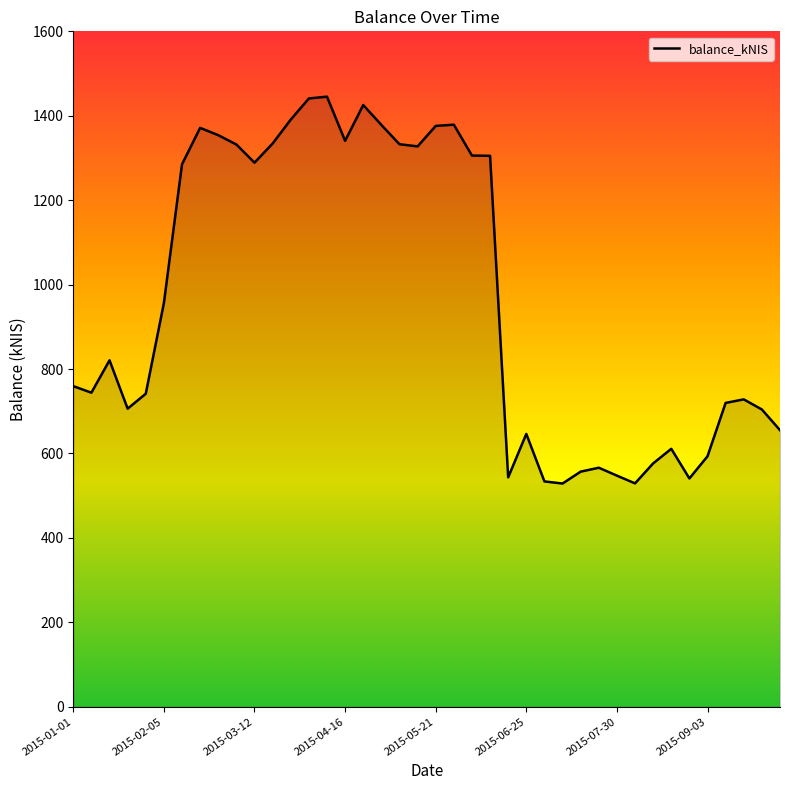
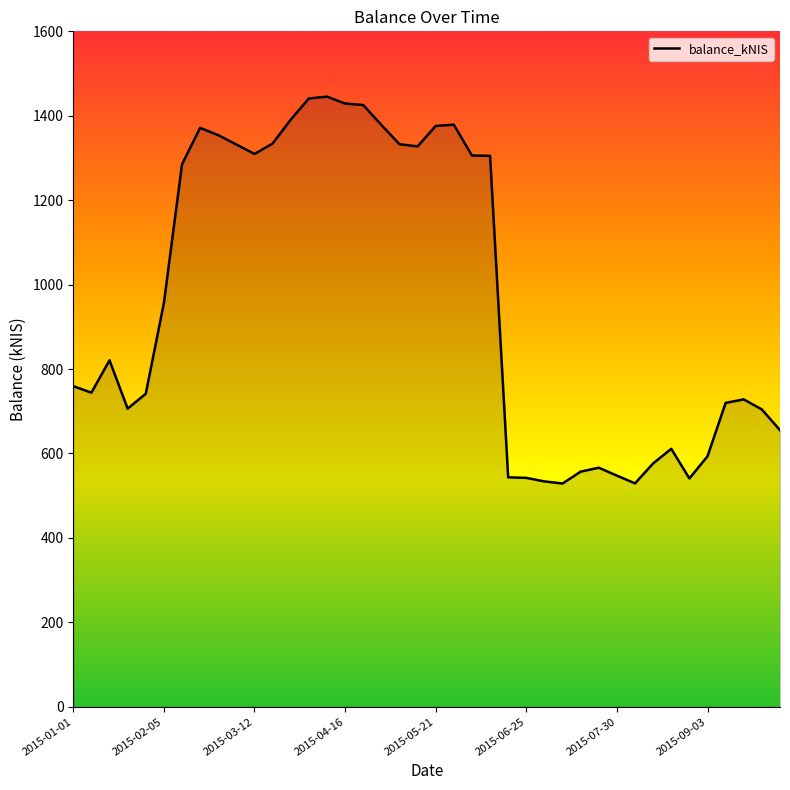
  {
    "2015-01-01": 760,
    "2015-02-05": 960,
-   "2015-03-12": 1290,
-   "2015-04-16": 1340,
+   "2015-03-12": 1310,
+   "2015-04-16": 1430,
    "2015-05-21": 1380,
-   "2015-06-25": 650,
+   "2015-06-25": 540,
    "2015-07-30": 550,
    "2015-09-03": 590
  }
